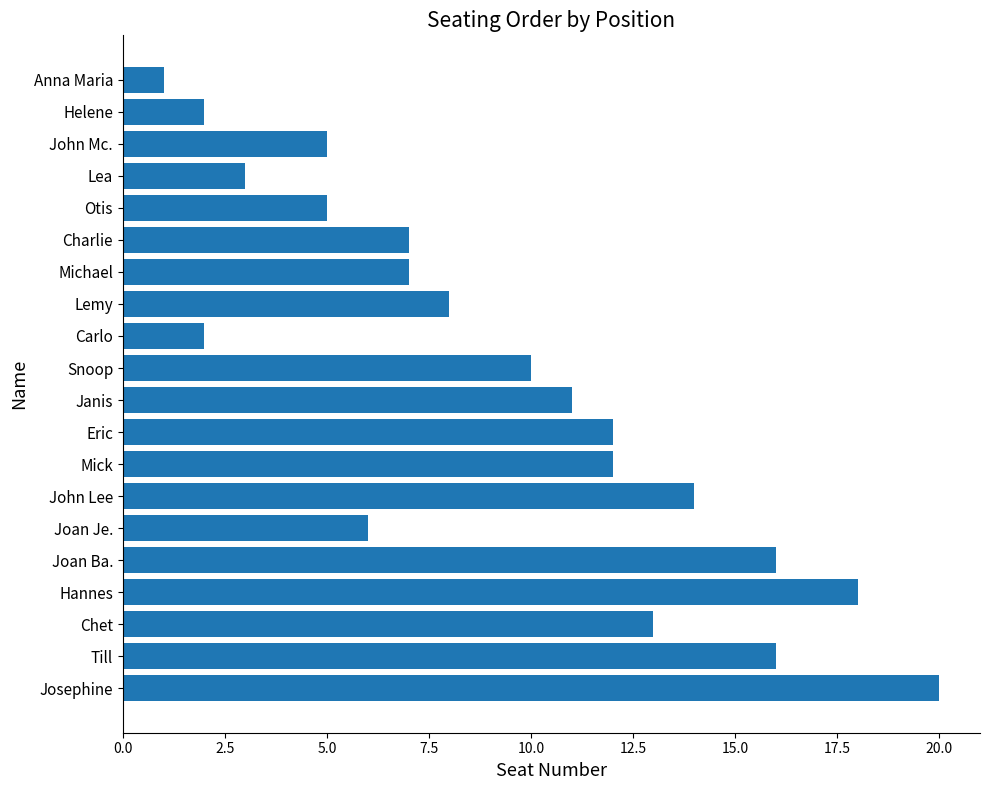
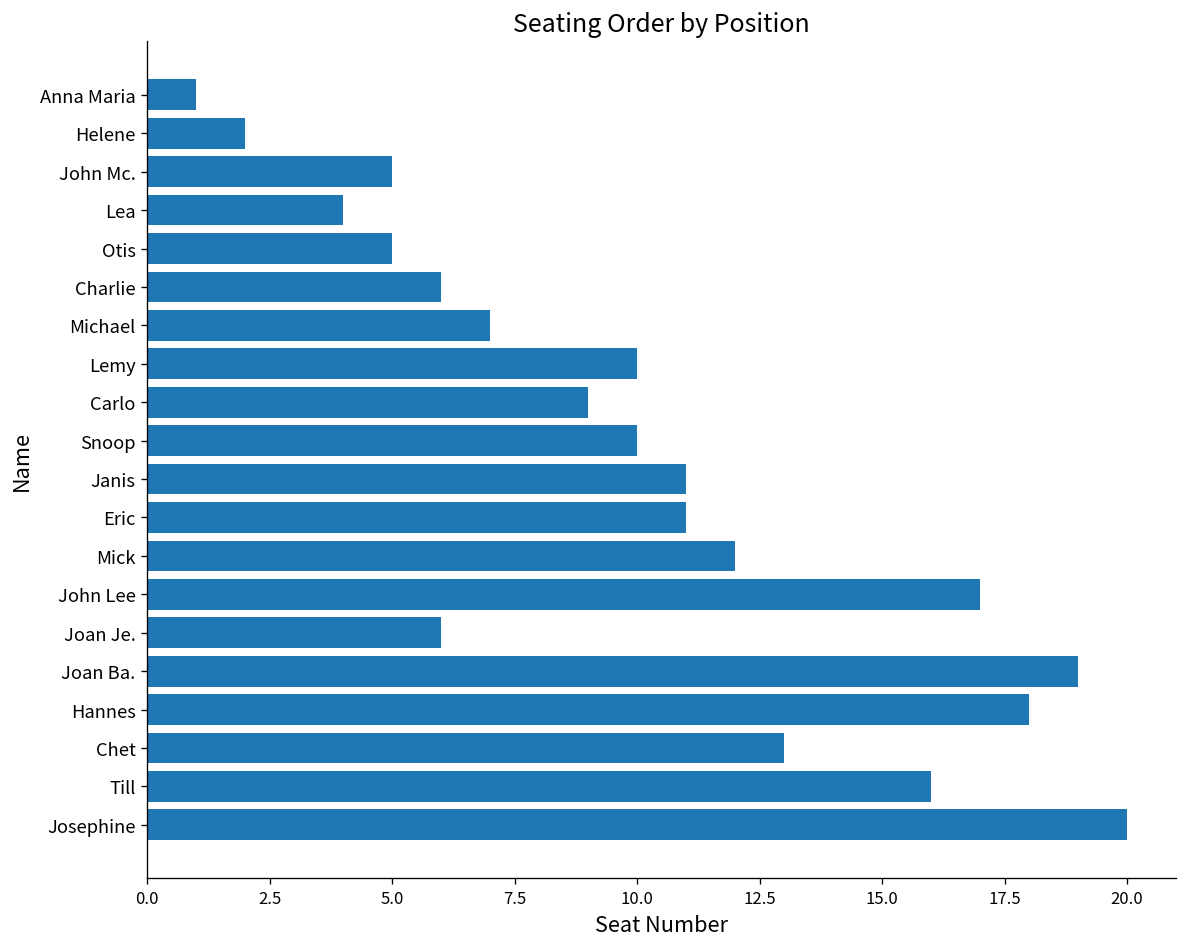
  {
    "Anna Maria": 1,
    "Helene": 2,
    "John Mc.": 5,
-   "Lea": 3,
+   "Lea": 4,
    "Otis": 5,
-   "Charlie": 7,
+   "Charlie": 6,
    "Michael": 7,
-   "Lemy": 8,
-   "Carlo": 2,
+   "Lemy": 10,
+   "Carlo": 9,
    "Snoop": 10,
    "Janis": 11,
-   "Eric": 12,
+   "Eric": 11,
    "Mick": 12,
-   "John Lee": 14,
+   "John Lee": 17,
    "Joan Je.": 6,
-   "Joan Ba.": 16,
+   "Joan Ba.": 19,
    "Hannes": 18,
    "Chet": 13,
    "Till": 16,
    "Josephine": 20
  }
